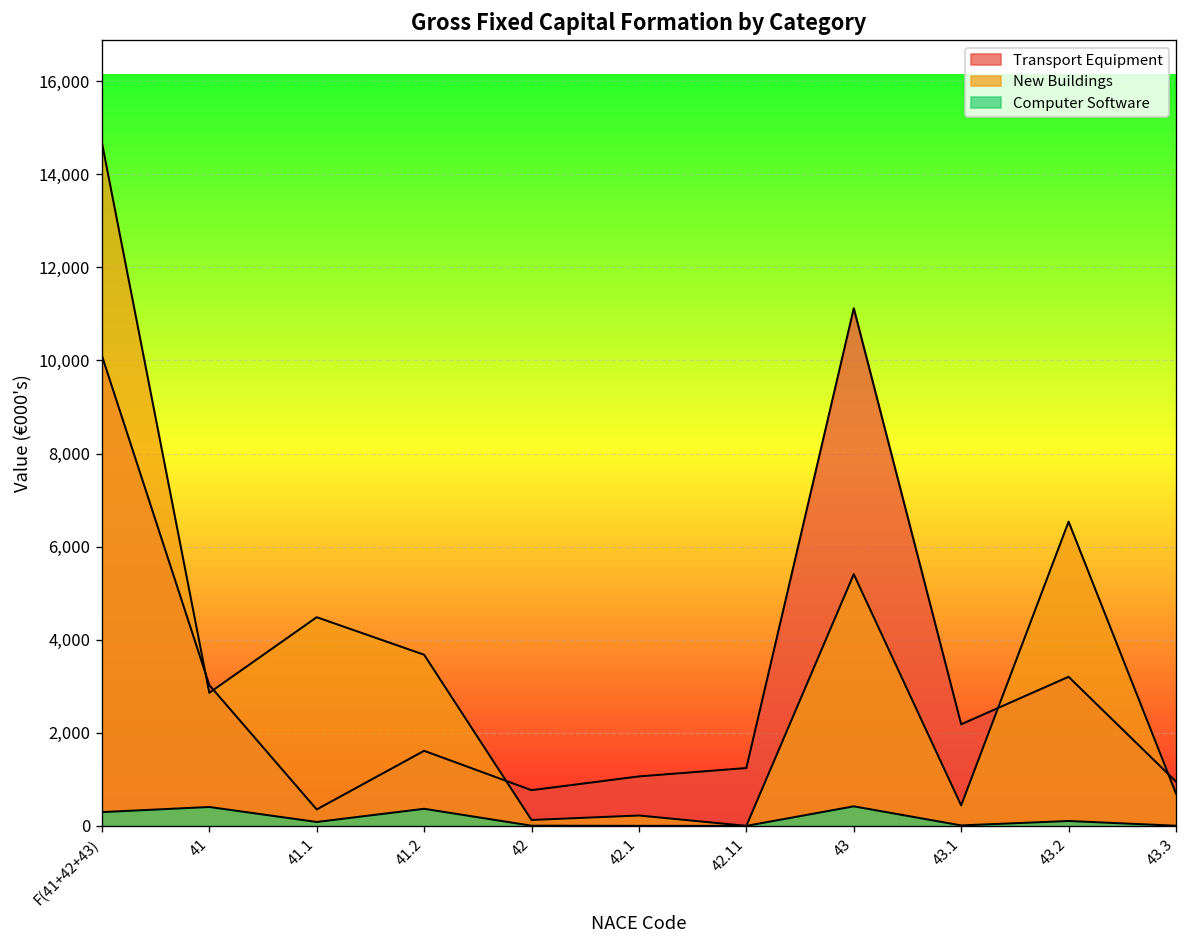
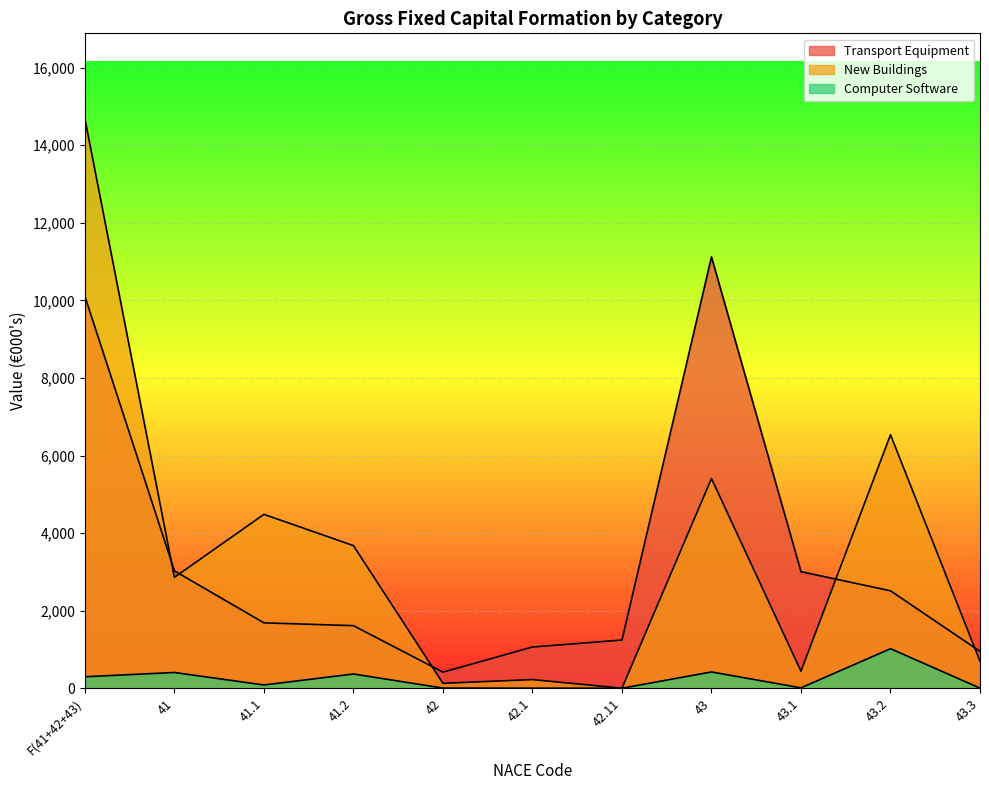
  {
    "Transport Equipment": {
      "F(41+42+43)": "10,100",
      "41": "3,000",
-     "41.1": "400",
+     "41.1": "1,700",
      "41.2": "1,600",
-     "42": "800",
+     "42": "400",
      "42.1": "1,100",
      "42.11": "1,200",
      "43": "11,100",
-     "43.1": "2,200",
-     "43.2": "3,200",
+     "43.1": "3,000",
+     "43.2": "2,500",
      "43.3": "1,000"
    },
    "New Buildings": {
      "F(41+42+43)": "14,700",
      "41": "2,900",
      "41.1": "4,500",
      "41.2": "3,700",
      "42": "100",
      "42.1": "200",
      "43": "5,400",
      "43.1": "400",
      "43.2": "6,500",
      "43.3": "700"
    },
    "Computer Software": {
      "F(41+42+43)": "300",
      "41": "400",
      "41.1": "100",
      "41.2": "400",
      "42": "0",
      "42.1": "0",
      "43": "400",
      "43.1": "0",
-     "43.2": "100",
+     "43.2": "1,000",
      "43.3": "0"
    }
  }
